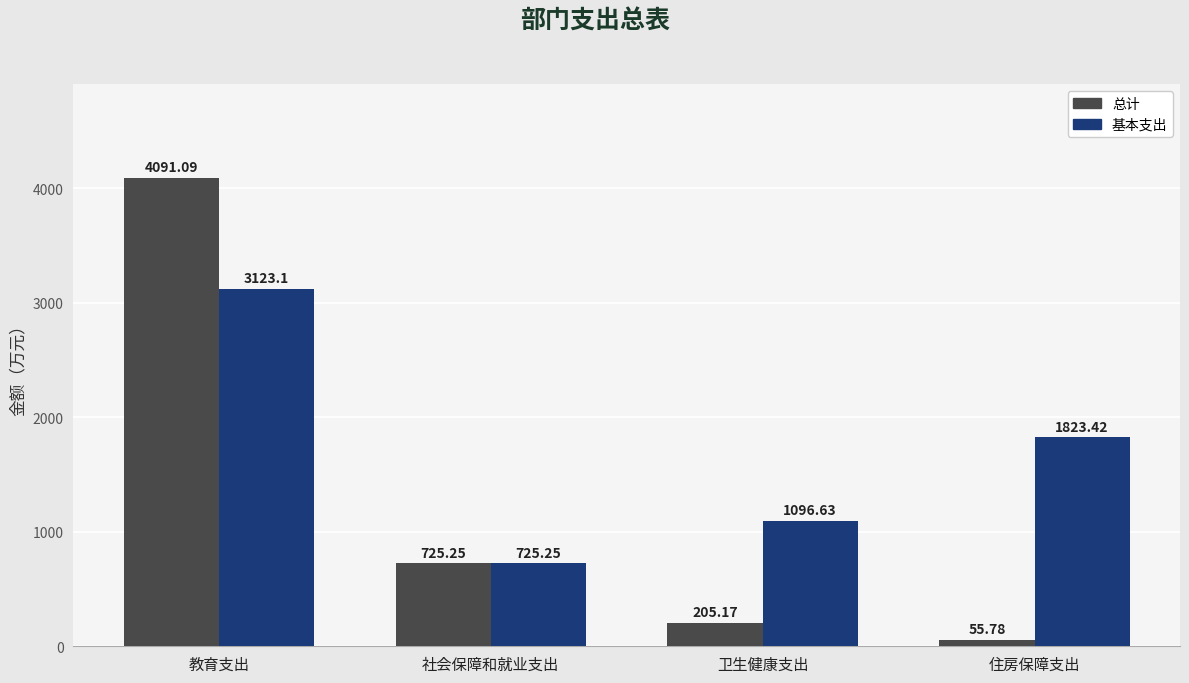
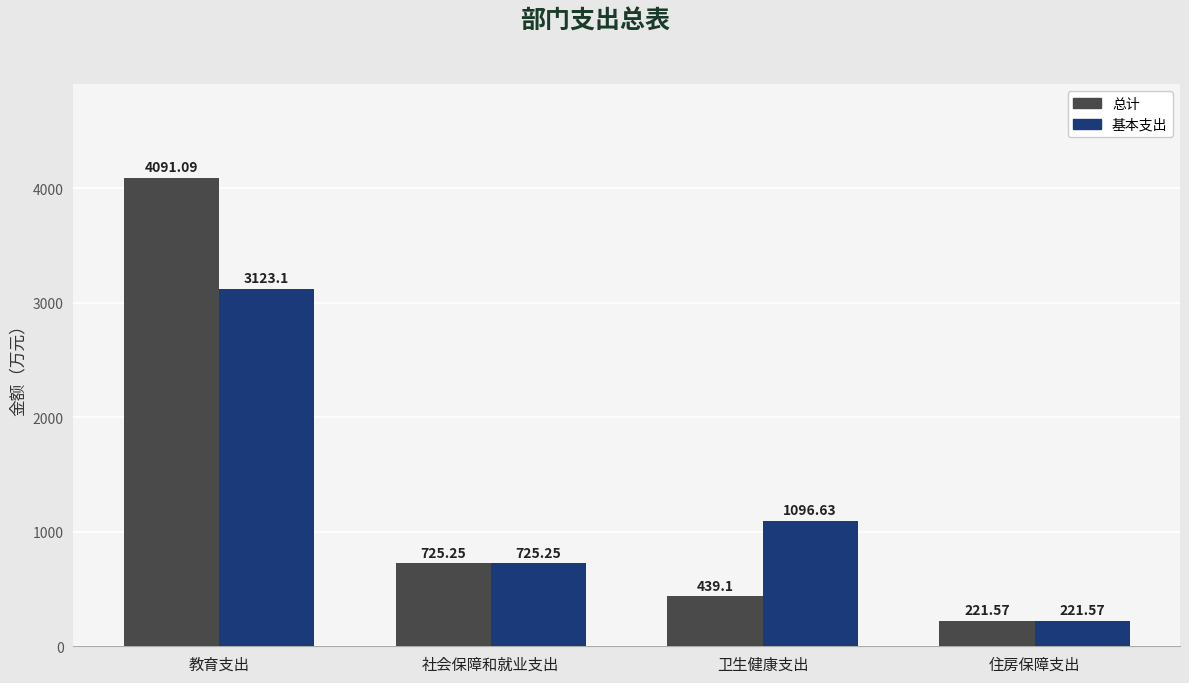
  {
    "总计": {
      "教育支出": 4091.09,
      "社会保障和就业支出": 725.25,
-     "卫生健康支出": 205.17,
-     "住房保障支出": 55.78
+     "卫生健康支出": 439.1,
+     "住房保障支出": 221.57
    },
    "基本支出": {
      "教育支出": 3123.1,
      "社会保障和就业支出": 725.25,
      "卫生健康支出": 1096.63,
-     "住房保障支出": 1823.42
+     "住房保障支出": 221.57
    }
  }
